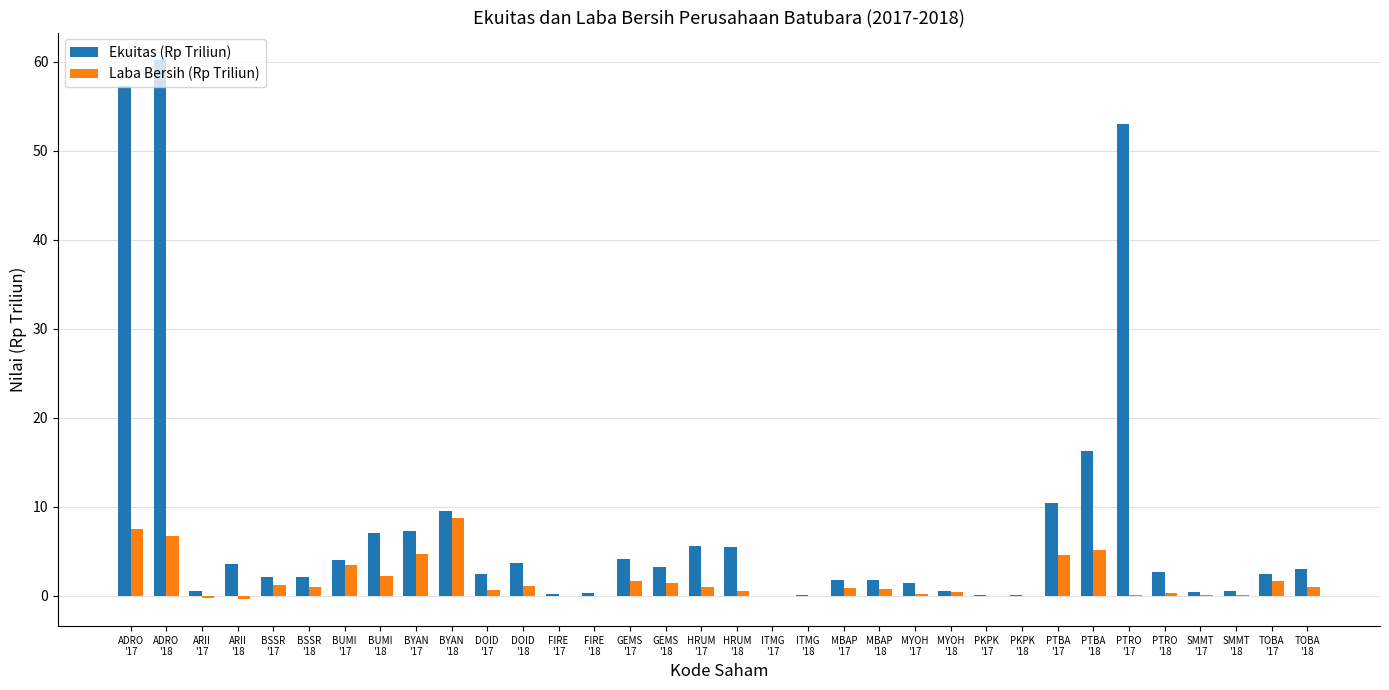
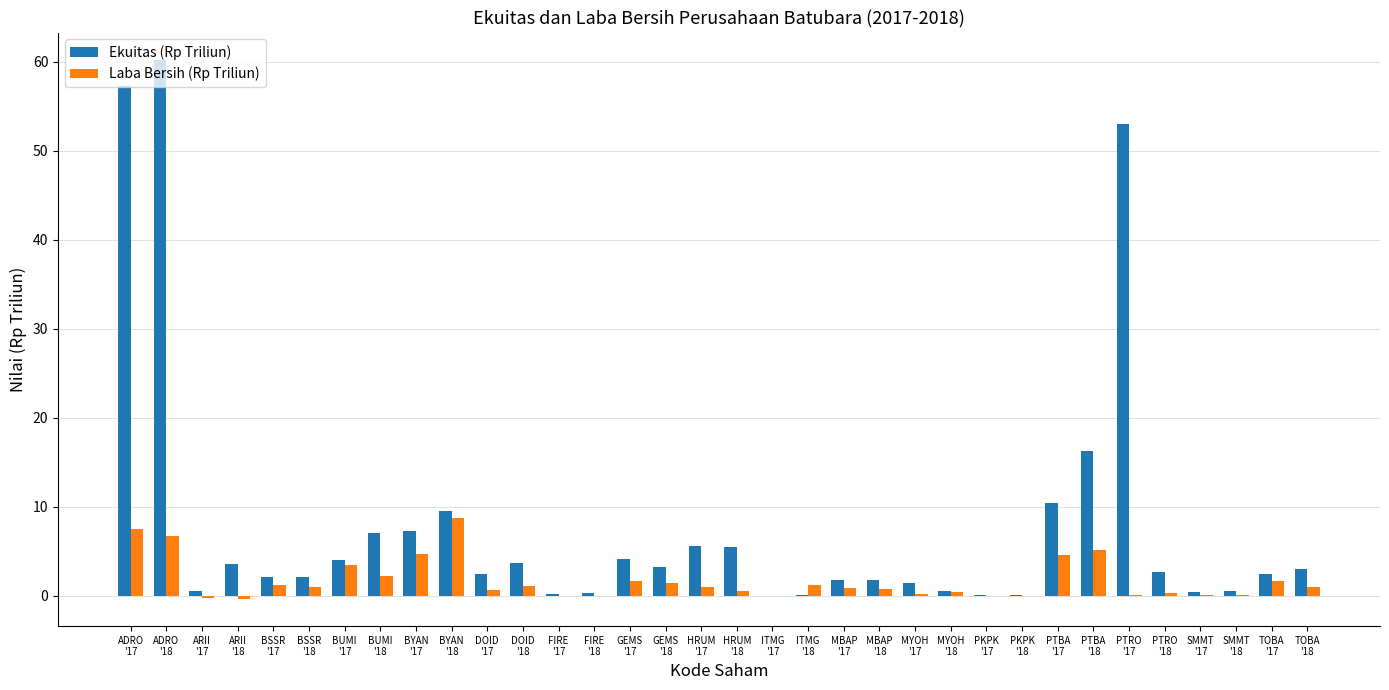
  {
    "Ekuitas (Rp Triliun)": {
      "ARII '17": 1,
      "ARII '18": 4,
      "BSSR '17": 2,
      "BSSR '18": 2,
      "BUMI '17": 4,
      "BUMI '18": 7,
      "BYAN '17": 7,
      "BYAN '18": 9,
      "DOID '17": 2,
      "DOID '18": 4,
      "FIRE '18": 0,
      "GEMS '17": 4,
      "GEMS '18": 3,
      "HRUM '17": 6,
      "HRUM '18": 5,
      "MBAP '17": 2,
      "MBAP '18": 2,
      "MYOH '17": 1,
      "MYOH '18": 1,
      "PTBA '17": 10,
      "PTBA '18": 16,
      "PTRO '17": 53,
      "PTRO '18": 3,
      "SMMT '17": 0,
      "SMMT '18": 0,
      "TOBA '17": 2,
      "TOBA '18": 3
    },
    "Laba Bersih (Rp Triliun)": {
      "ADRO '17": 8,
      "ADRO '18": 7,
      "ARII '18": 0,
      "BSSR '17": 1,
      "BSSR '18": 1,
      "BUMI '17": 3,
      "BUMI '18": 2,
      "BYAN '17": 5,
      "BYAN '18": 9,
      "DOID '17": 1,
      "DOID '18": 1,
      "GEMS '17": 2,
      "GEMS '18": 1,
      "HRUM '17": 1,
      "HRUM '18": 1,
-     "ITMG '18": 0,
+     "ITMG '18": 1,
      "MBAP '17": 1,
      "MBAP '18": 1,
      "MYOH '18": 0,
      "PTBA '17": 5,
      "PTBA '18": 5,
      "PTRO '18": 0,
      "TOBA '17": 2,
      "TOBA '18": 1
    }
  }
